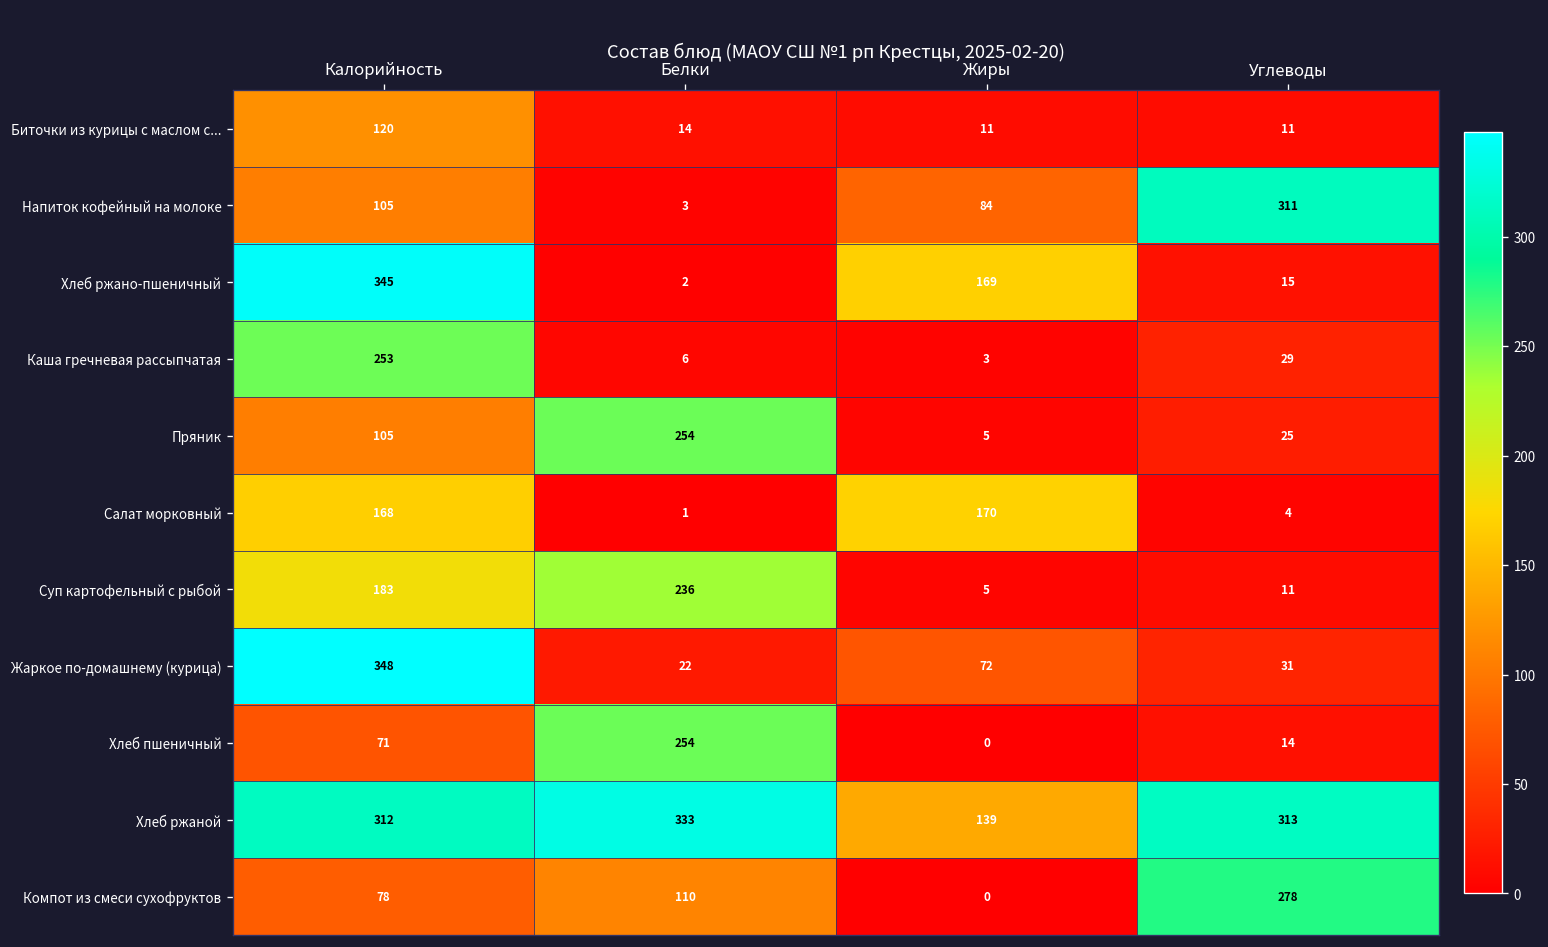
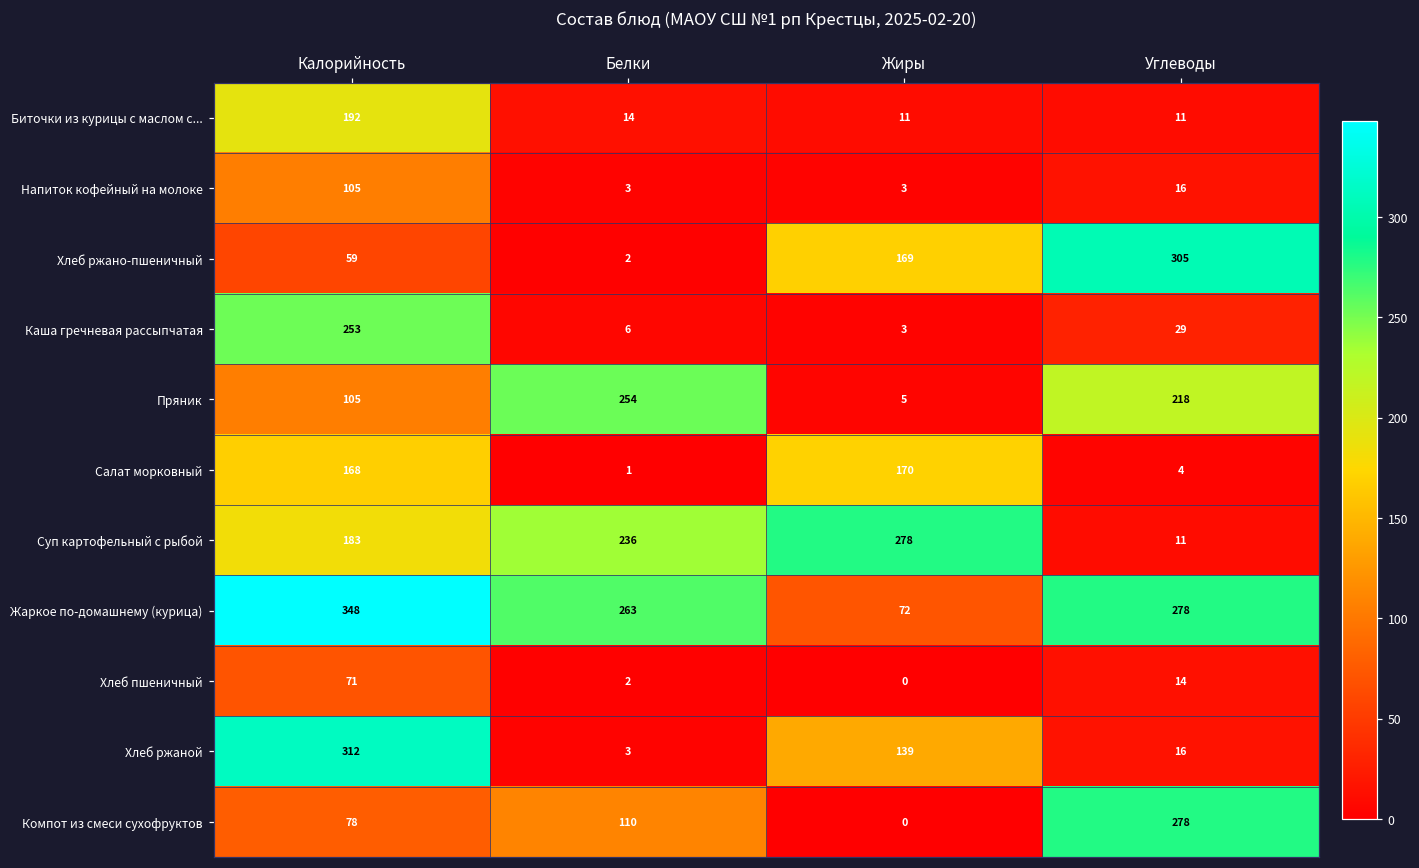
  {
    "Биточки из курицы с маслом с...": {
-     "Калорийность": 120,
+     "Калорийность": 192,
      "Белки": 14,
      "Жиры": 11,
      "Углеводы": 11
    },
    "Напиток кофейный на молоке": {
      "Калорийность": 105,
      "Белки": 3,
-     "Жиры": 84,
-     "Углеводы": 311
+     "Жиры": 3,
+     "Углеводы": 16
    },
    "Хлеб ржано-пшеничный": {
-     "Калорийность": 345,
+     "Калорийность": 59,
      "Белки": 2,
      "Жиры": 169,
-     "Углеводы": 15
+     "Углеводы": 305
    },
    "Каша гречневая рассыпчатая": {
      "Калорийность": 253,
      "Белки": 6,
      "Жиры": 3,
      "Углеводы": 29
    },
    "Пряник": {
      "Калорийность": 105,
      "Белки": 254,
      "Жиры": 5,
-     "Углеводы": 25
+     "Углеводы": 218
    },
    "Салат морковный": {
      "Калорийность": 168,
      "Белки": 1,
      "Жиры": 170,
      "Углеводы": 4
    },
    "Суп картофельный с рыбой": {
      "Калорийность": 183,
      "Белки": 236,
-     "Жиры": 5,
+     "Жиры": 278,
      "Углеводы": 11
    },
    "Жаркое по-домашнему (курица)": {
      "Калорийность": 348,
-     "Белки": 22,
+     "Белки": 263,
      "Жиры": 72,
-     "Углеводы": 31
+     "Углеводы": 278
    },
    "Хлеб пшеничный": {
      "Калорийность": 71,
-     "Белки": 254,
+     "Белки": 2,
      "Жиры": 0,
      "Углеводы": 14
    },
    "Хлеб ржаной": {
      "Калорийность": 312,
-     "Белки": 333,
+     "Белки": 3,
      "Жиры": 139,
-     "Углеводы": 313
+     "Углеводы": 16
    },
    "Компот из смеси сухофруктов": {
      "Калорийность": 78,
      "Белки": 110,
      "Жиры": 0,
      "Углеводы": 278
    }
  }
